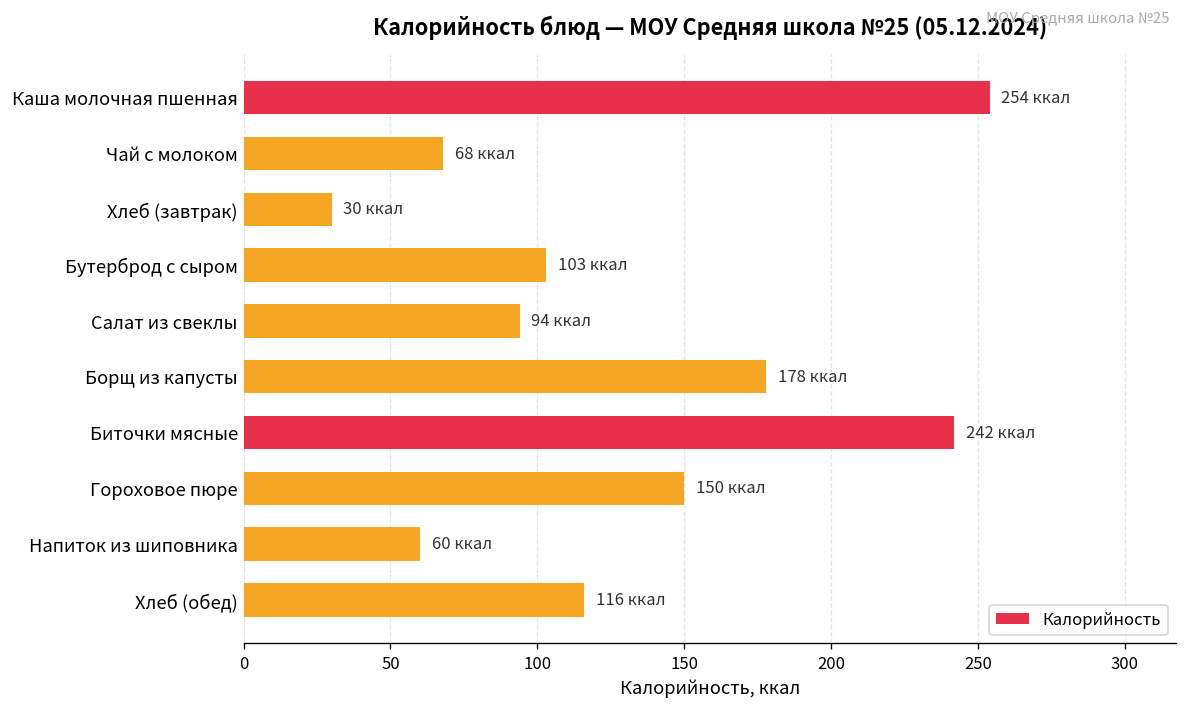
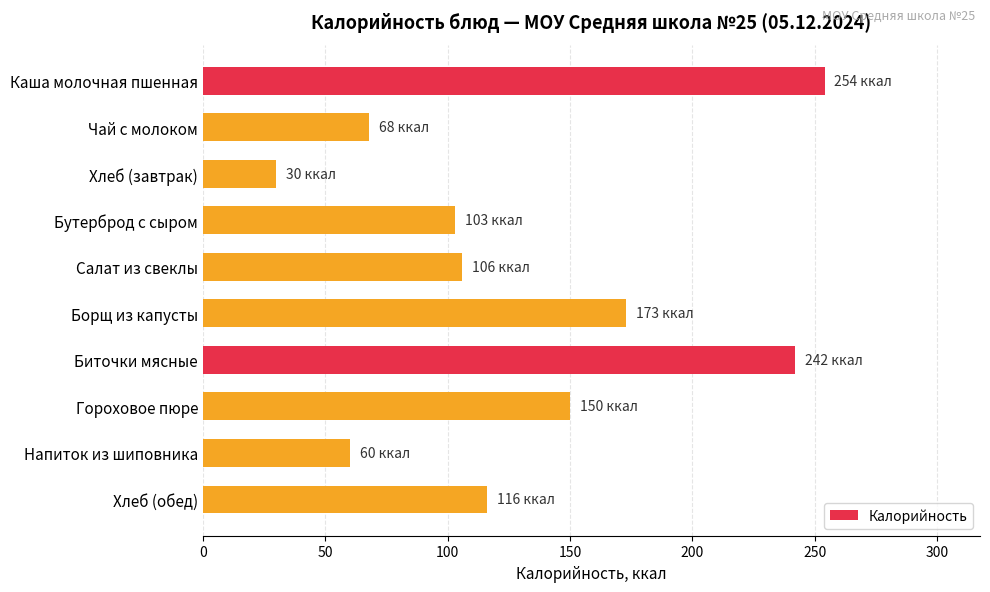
  {
    "Каша молочная пшенная": 254,
    "Чай с молоком": 68,
    "Хлеб (завтрак)": 30,
    "Бутерброд с сыром": 103,
-   "Салат из свеклы": 94,
-   "Борщ из капусты": 178,
+   "Салат из свеклы": 106,
+   "Борщ из капусты": 173,
    "Биточки мясные": 242,
    "Гороховое пюре": 150,
    "Напиток из шиповника": 60,
    "Хлеб (обед)": 116
  }
